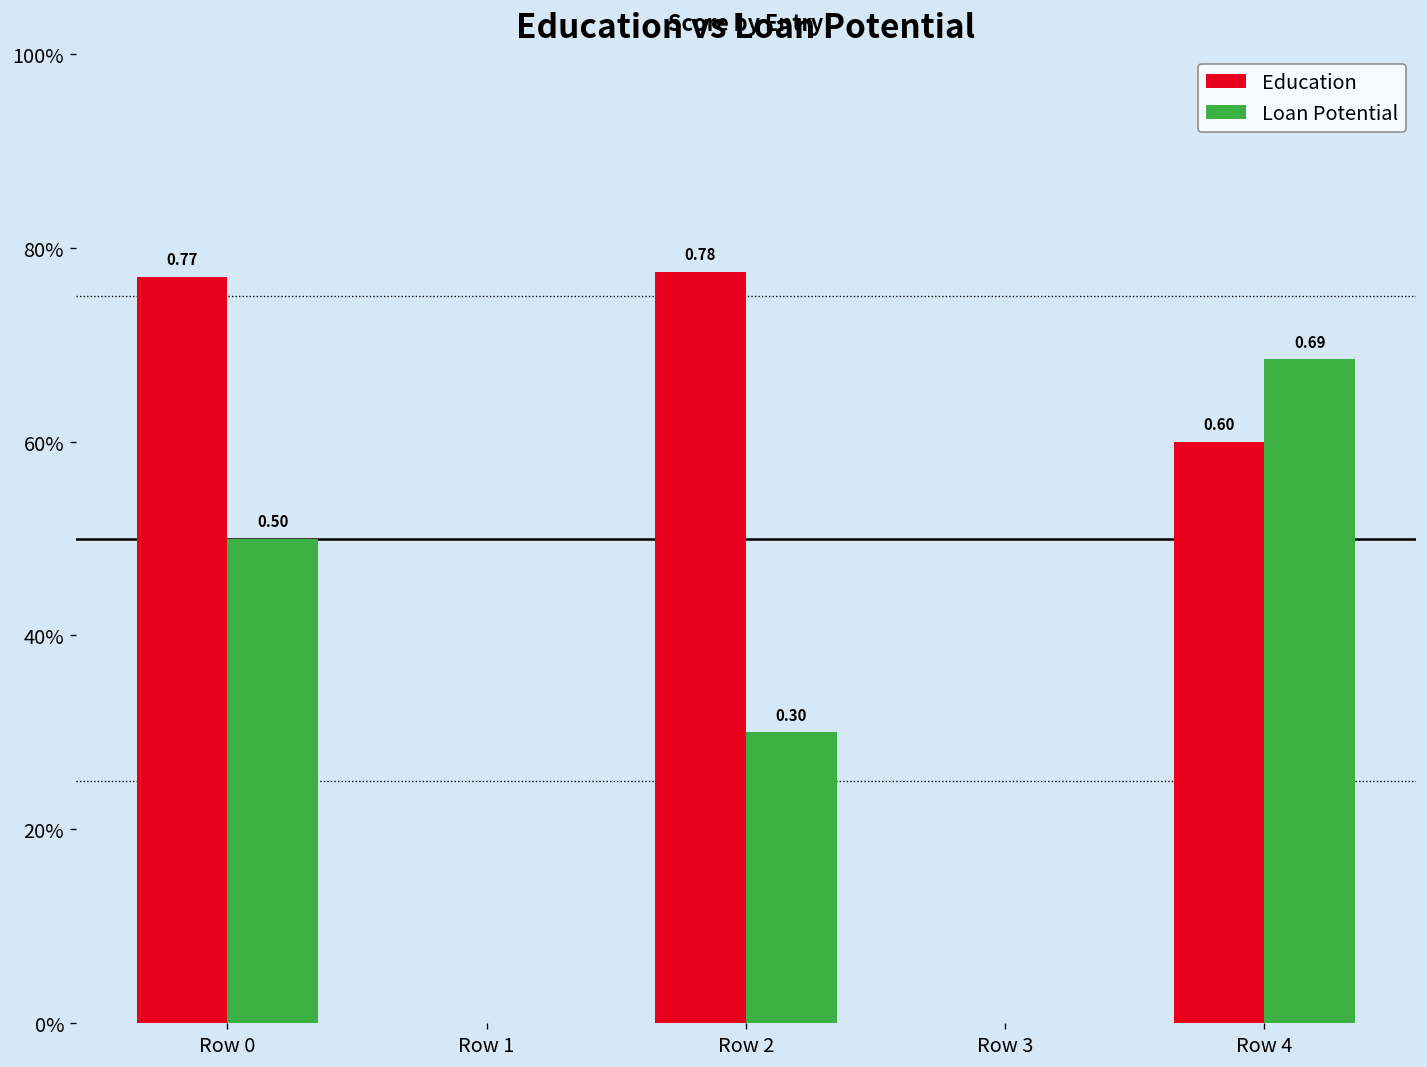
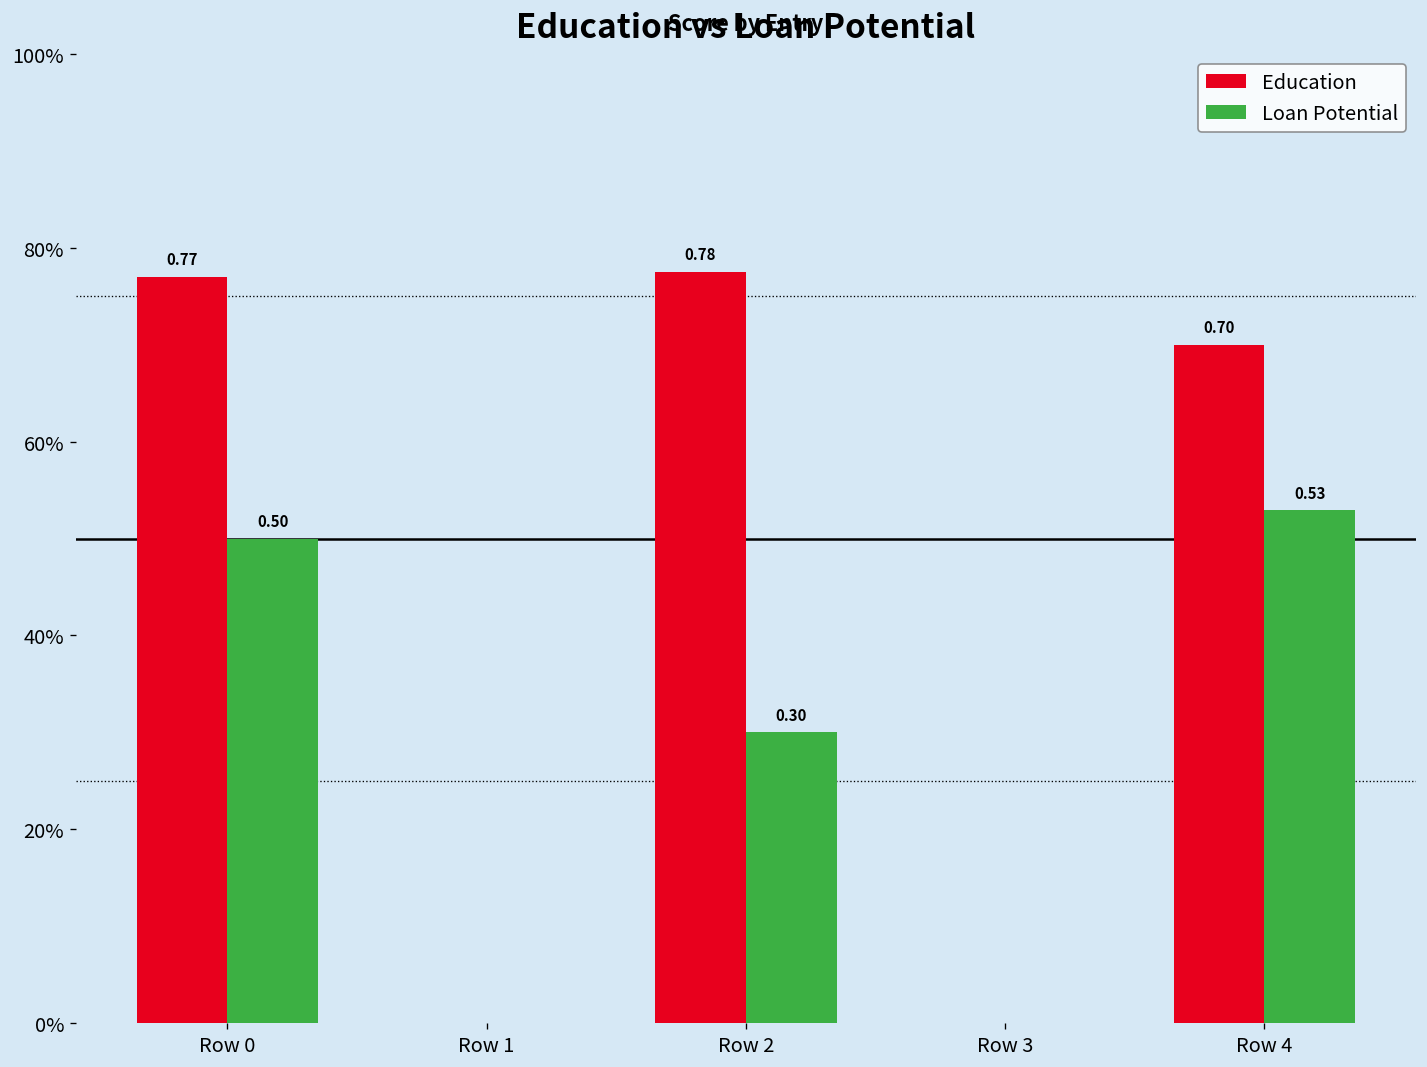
  {
    "Education": {
      "Row 0": 0.77,
      "Row 2": 0.78,
-     "Row 4": 0.60
+     "Row 4": 0.70
    },
    "Loan Potential": {
      "Row 0": 0.50,
      "Row 2": 0.30,
-     "Row 4": 0.69
+     "Row 4": 0.53
    }
  }
